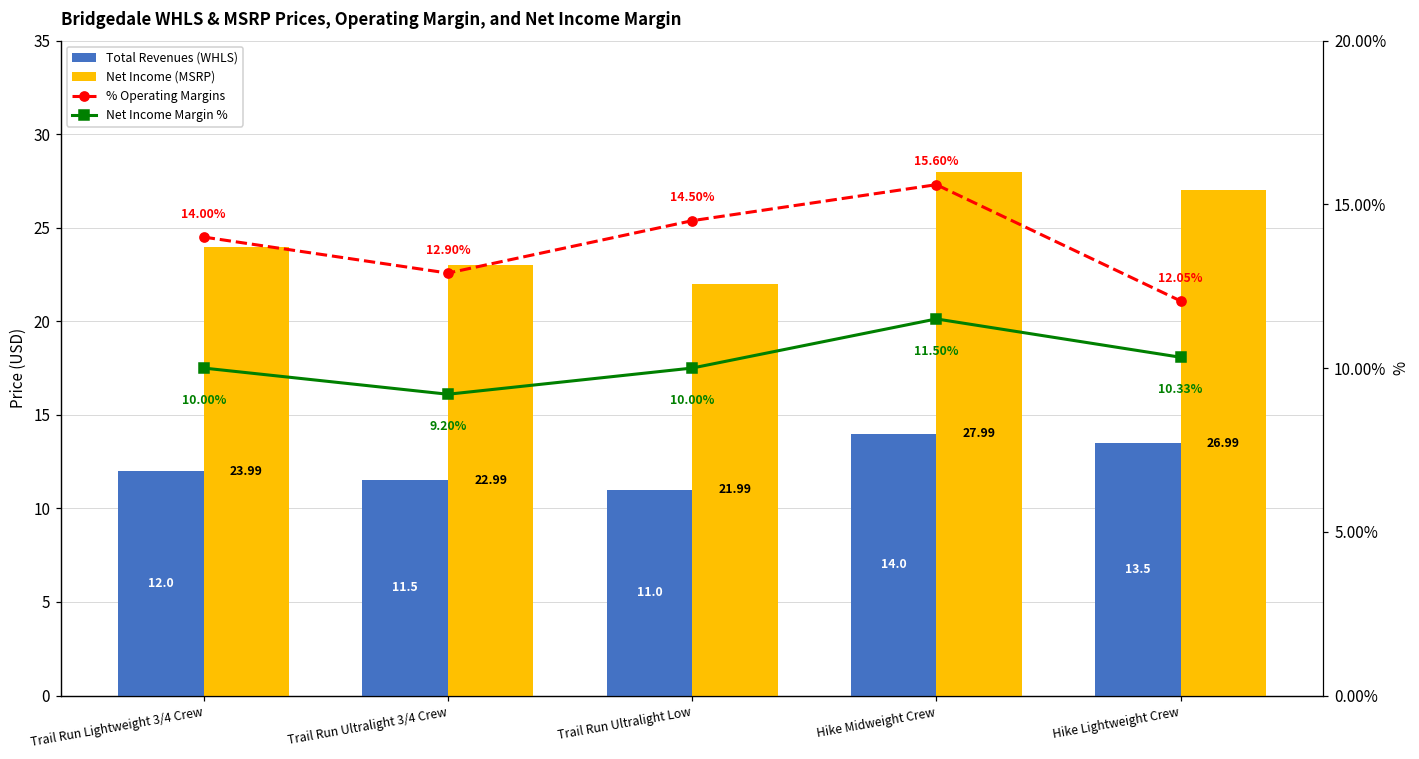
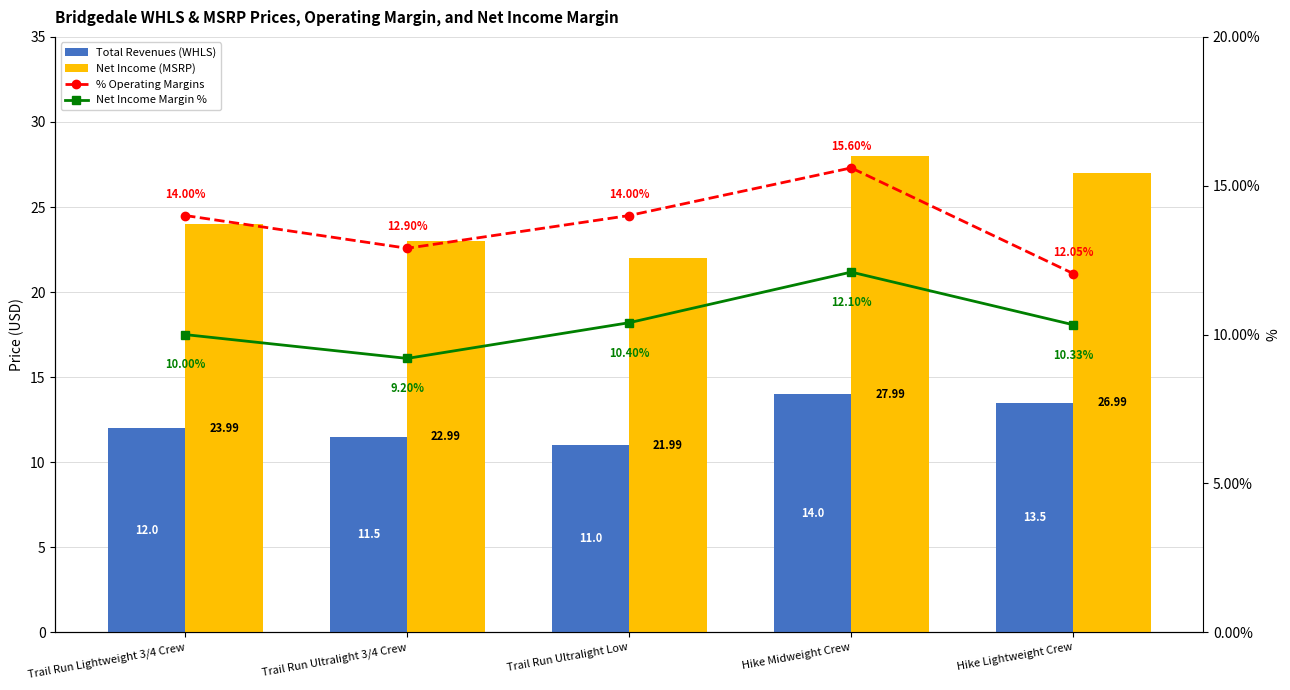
  {
    "Total Revenues (WHLS)": {
      "Trail Run Lightweight 3/4 Crew": "12.0",
      "Trail Run Ultralight 3/4 Crew": "11.5",
      "Trail Run Ultralight Low": "11.0",
      "Hike Midweight Crew": "14.0",
      "Hike Lightweight Crew": "13.5"
    },
    "Net Income (MSRP)": {
      "Trail Run Lightweight 3/4 Crew": "23.99",
      "Trail Run Ultralight 3/4 Crew": "22.99",
      "Trail Run Ultralight Low": "21.99",
      "Hike Midweight Crew": "27.99",
      "Hike Lightweight Crew": "26.99"
    },
    "% Operating Margins": {
      "Trail Run Lightweight 3/4 Crew": "14.00%",
      "Trail Run Ultralight 3/4 Crew": "12.90%",
-     "Trail Run Ultralight Low": "14.50%",
+     "Trail Run Ultralight Low": "14.00%",
      "Hike Midweight Crew": "15.60%",
      "Hike Lightweight Crew": "12.05%"
    },
    "Net Income Margin %": {
      "Trail Run Lightweight 3/4 Crew": "10.00%",
      "Trail Run Ultralight 3/4 Crew": "9.20%",
-     "Trail Run Ultralight Low": "10.00%",
-     "Hike Midweight Crew": "11.50%",
+     "Trail Run Ultralight Low": "10.40%",
+     "Hike Midweight Crew": "12.10%",
      "Hike Lightweight Crew": "10.33%"
    }
  }
